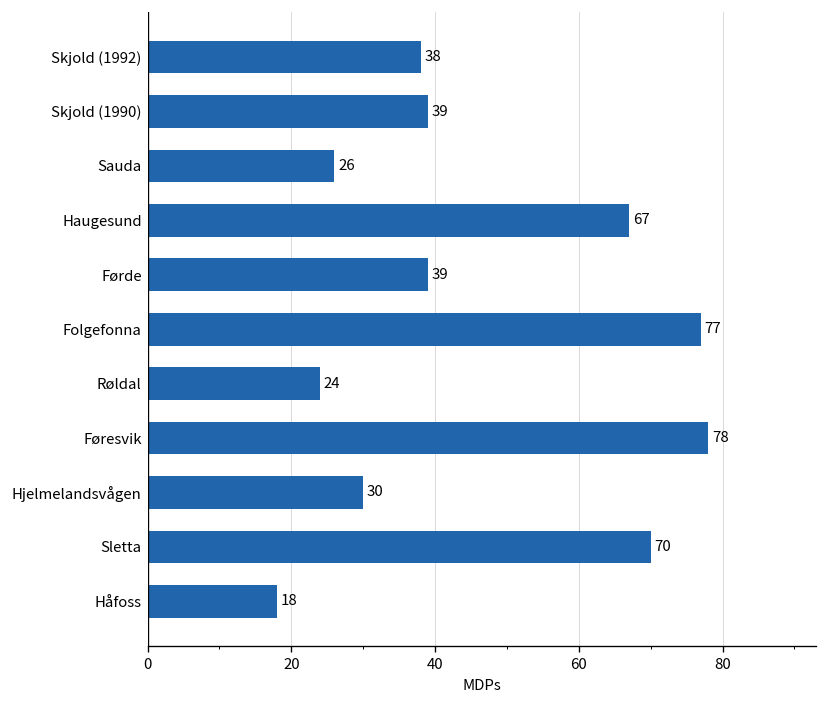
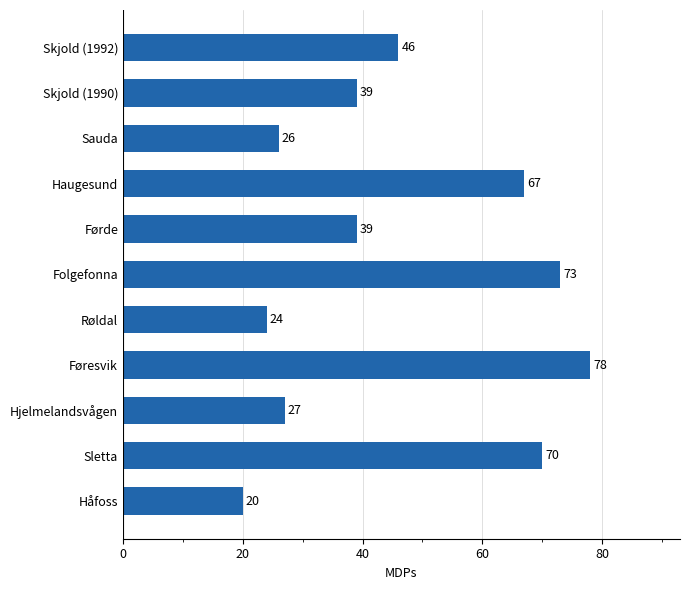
  {
-   "Skjold (1992)": 38,
+   "Skjold (1992)": 46,
    "Skjold (1990)": 39,
    "Sauda": 26,
    "Haugesund": 67,
    "Førde": 39,
-   "Folgefonna": 77,
+   "Folgefonna": 73,
    "Røldal": 24,
    "Føresvik": 78,
-   "Hjelmelandsvågen": 30,
+   "Hjelmelandsvågen": 27,
    "Sletta": 70,
-   "Håfoss": 18
+   "Håfoss": 20
  }
